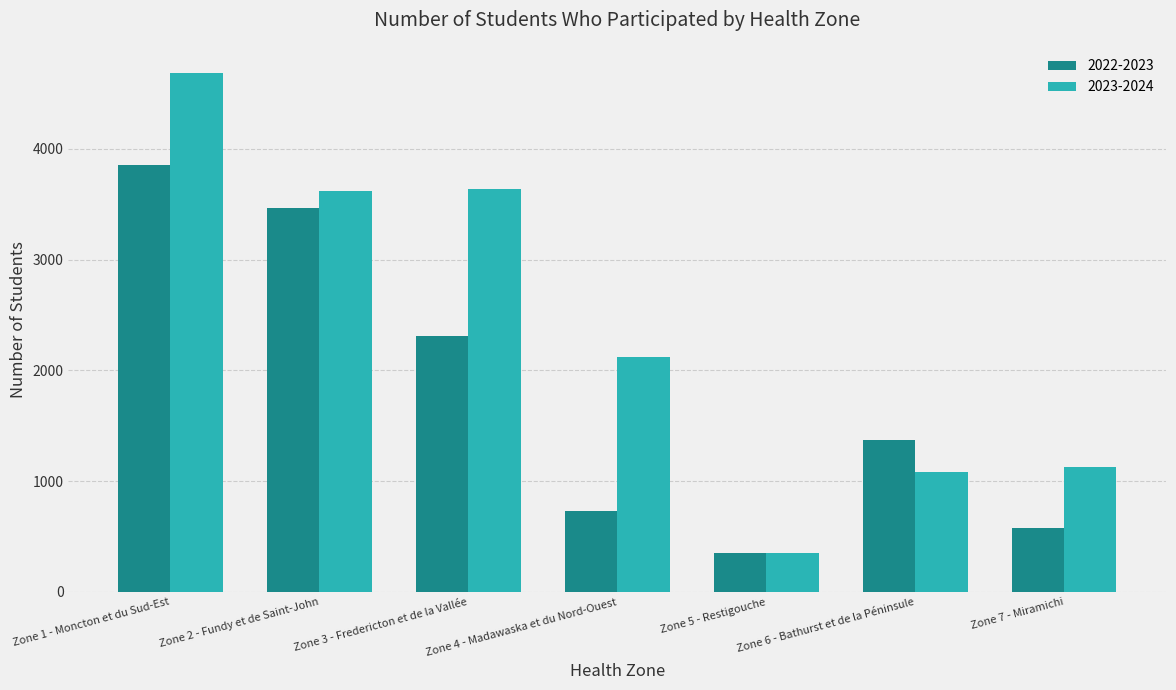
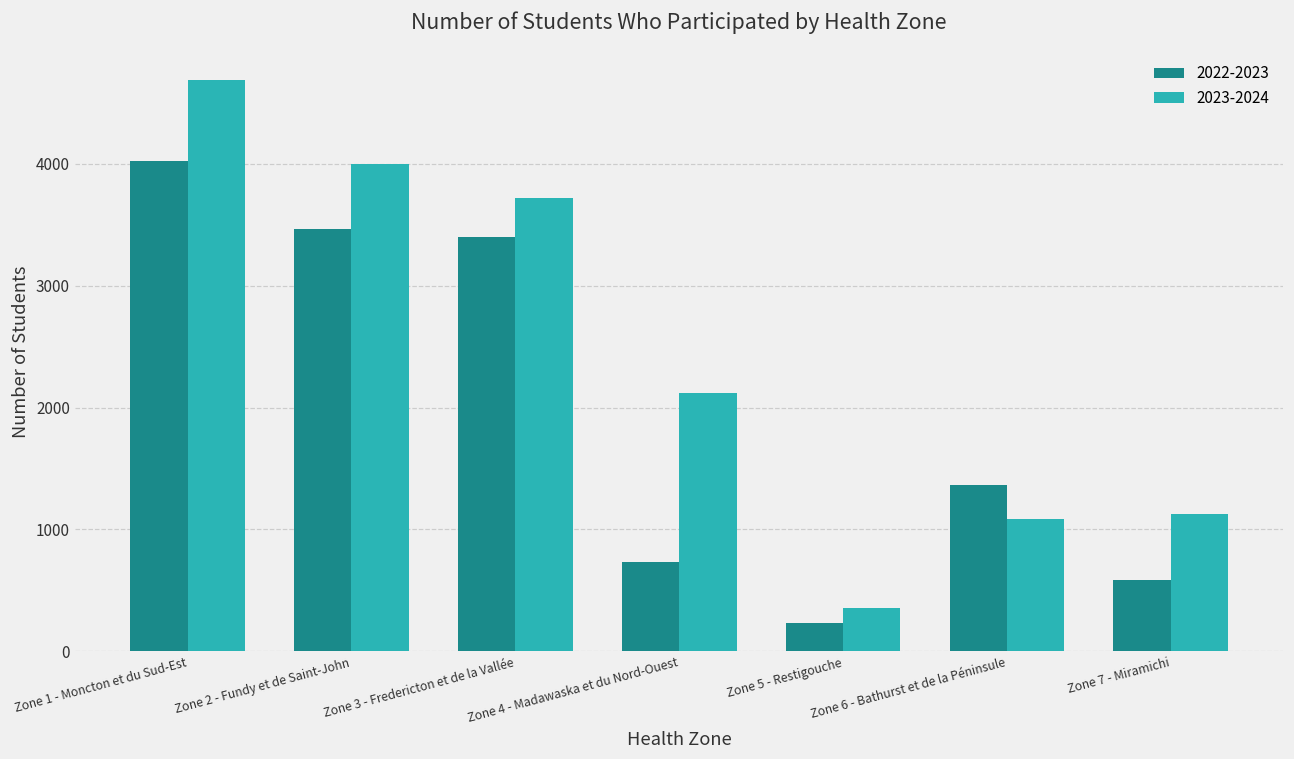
  {
    "2022-2023": {
-     "Zone 1 - Moncton et du Sud-Est": 3850,
+     "Zone 1 - Moncton et du Sud-Est": 4020,
      "Zone 2 - Fundy et de Saint-John": 3460,
-     "Zone 3 - Fredericton et de la Vallée": 2310,
+     "Zone 3 - Fredericton et de la Vallée": 3400,
      "Zone 4 - Madawaska et du Nord-Ouest": 730,
-     "Zone 5 - Restigouche": 350,
+     "Zone 5 - Restigouche": 230,
      "Zone 6 - Bathurst et de la Péninsule": 1370,
      "Zone 7 - Miramichi": 580
    },
    "2023-2024": {
      "Zone 1 - Moncton et du Sud-Est": 4690,
-     "Zone 2 - Fundy et de Saint-John": 3620,
-     "Zone 3 - Fredericton et de la Vallée": 3640,
+     "Zone 2 - Fundy et de Saint-John": 4000,
+     "Zone 3 - Fredericton et de la Vallée": 3720,
      "Zone 4 - Madawaska et du Nord-Ouest": 2120,
      "Zone 5 - Restigouche": 350,
      "Zone 6 - Bathurst et de la Péninsule": 1080,
      "Zone 7 - Miramichi": 1130
    }
  }
